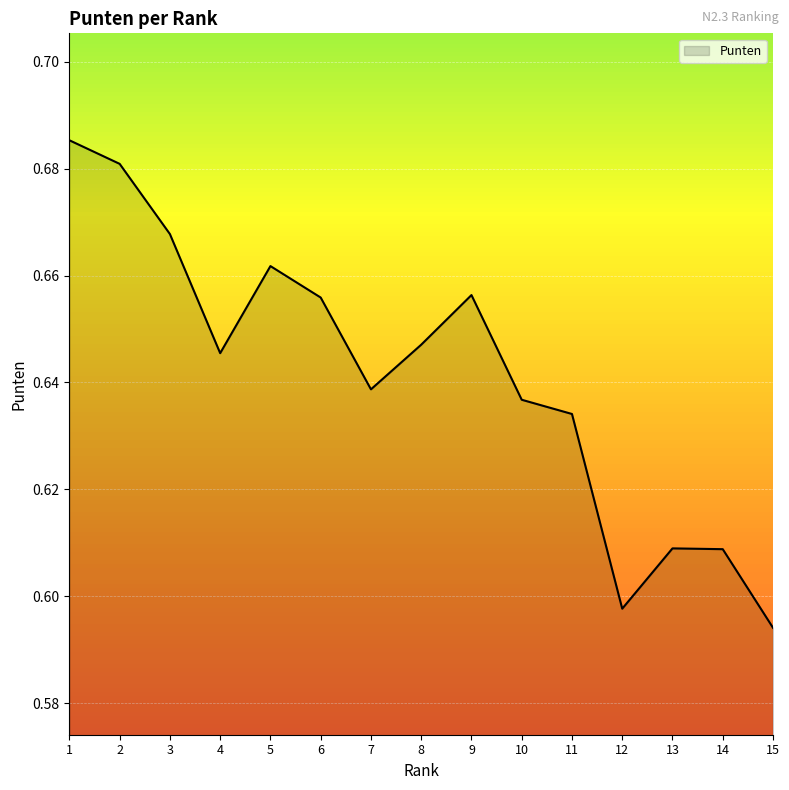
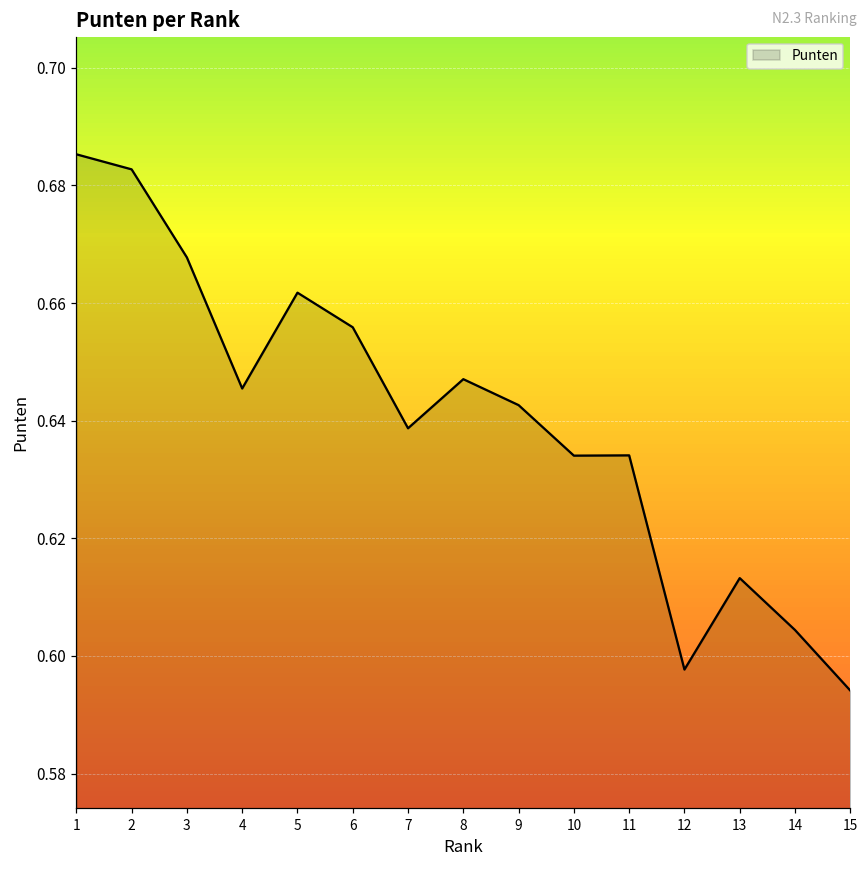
  {
    "1": 0.685,
-   "2": 0.681,
+   "2": 0.683,
    "3": 0.668,
    "4": 0.645,
    "5": 0.662,
    "6": 0.656,
    "7": 0.639,
    "8": 0.647,
-   "9": 0.656,
-   "10": 0.637,
+   "9": 0.643,
+   "10": 0.634,
    "11": 0.634,
    "12": 0.598,
-   "13": 0.609,
-   "14": 0.609,
+   "13": 0.613,
+   "14": 0.604,
    "15": 0.594
  }
